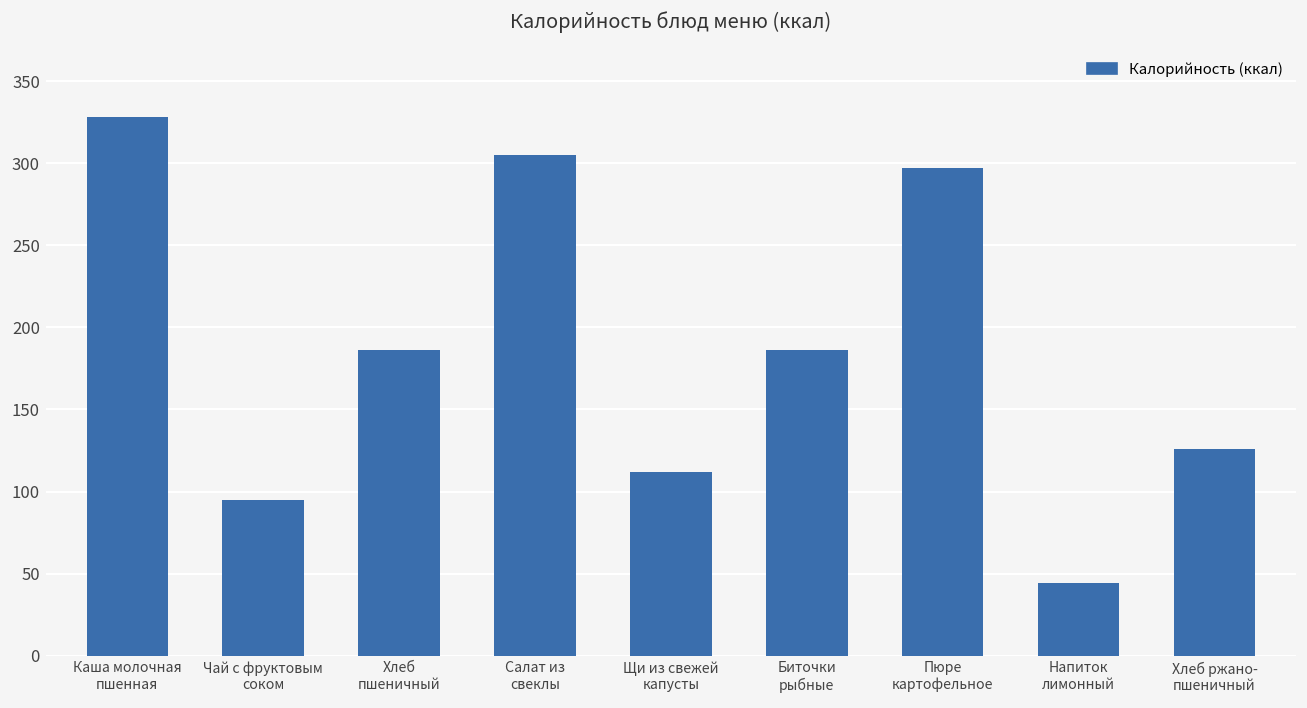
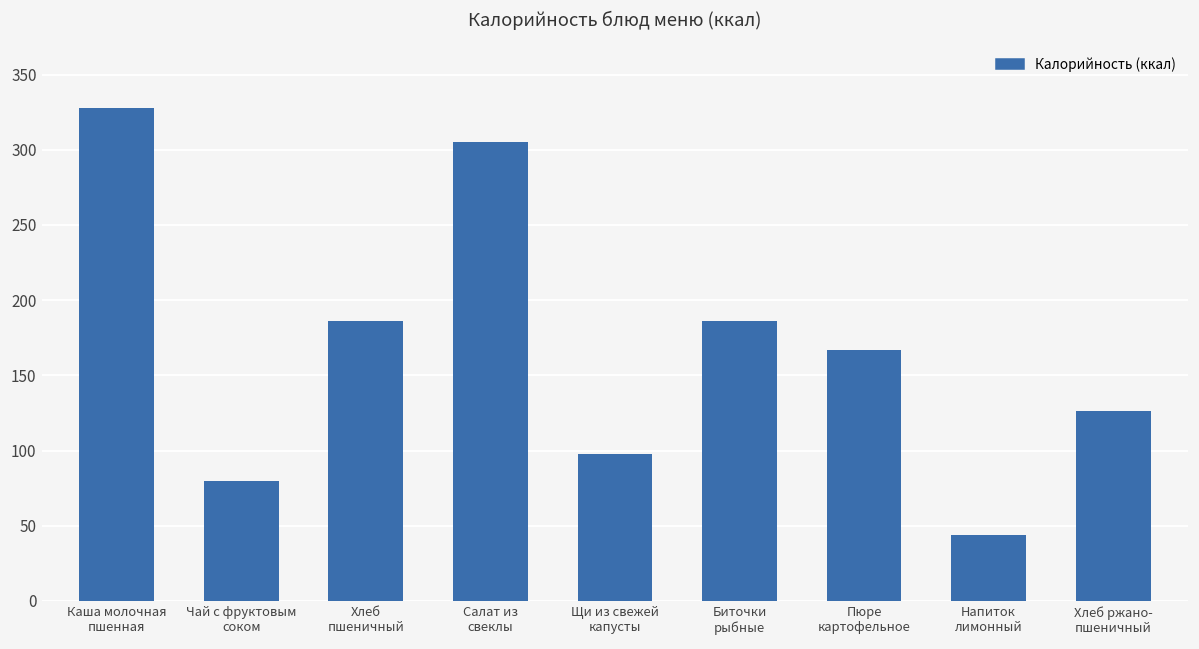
  {
    "Каша молочная пшенная": 328,
-   "Чай с фруктовым соком": 95,
+   "Чай с фруктовым соком": 80,
    "Хлеб пшеничный": 186,
    "Салат из свеклы": 305,
-   "Щи из свежей капусты": 112,
+   "Щи из свежей капусты": 98,
    "Биточки рыбные": 186,
-   "Пюре картофельное": 297,
+   "Пюре картофельное": 167,
    "Напиток лимонный": 44,
    "Хлеб ржано- пшеничный": 126
  }
